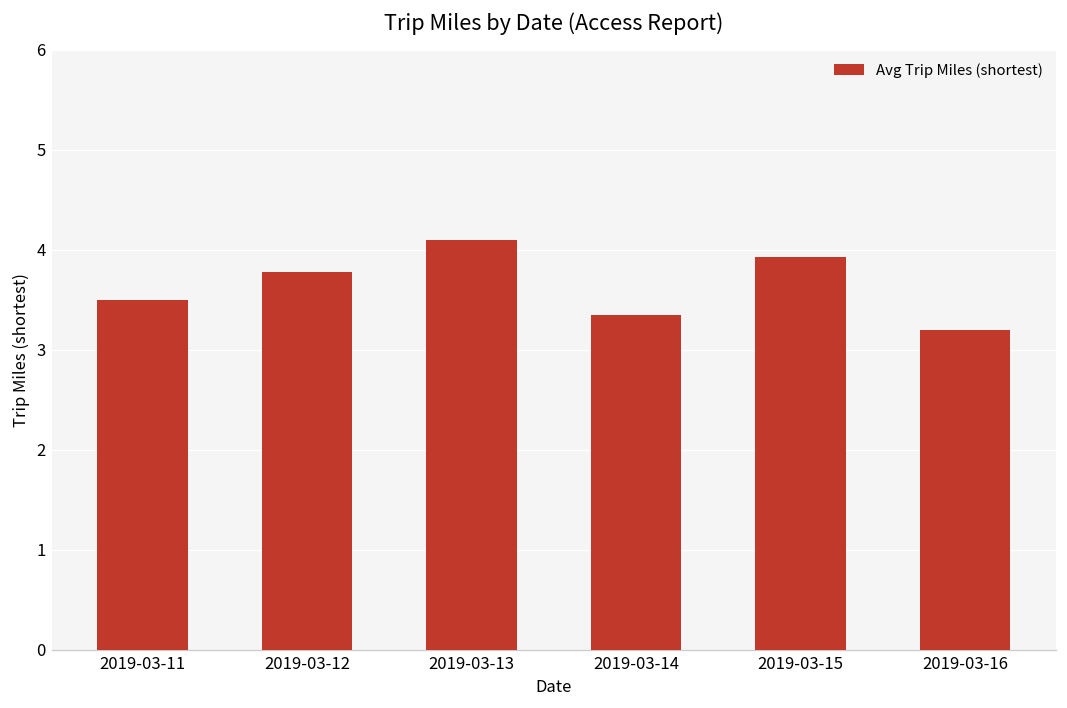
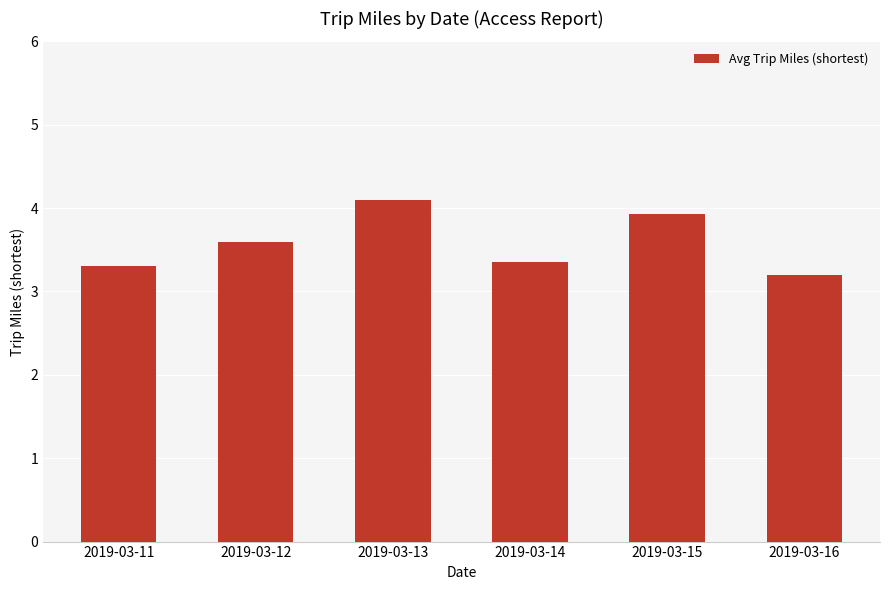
  {
-   "2019-03-11": 3.5,
-   "2019-03-12": 3.8,
+   "2019-03-11": 3.3,
+   "2019-03-12": 3.6,
    "2019-03-13": 4.1,
    "2019-03-14": 3.4,
    "2019-03-15": 3.9,
    "2019-03-16": 3.2
  }
